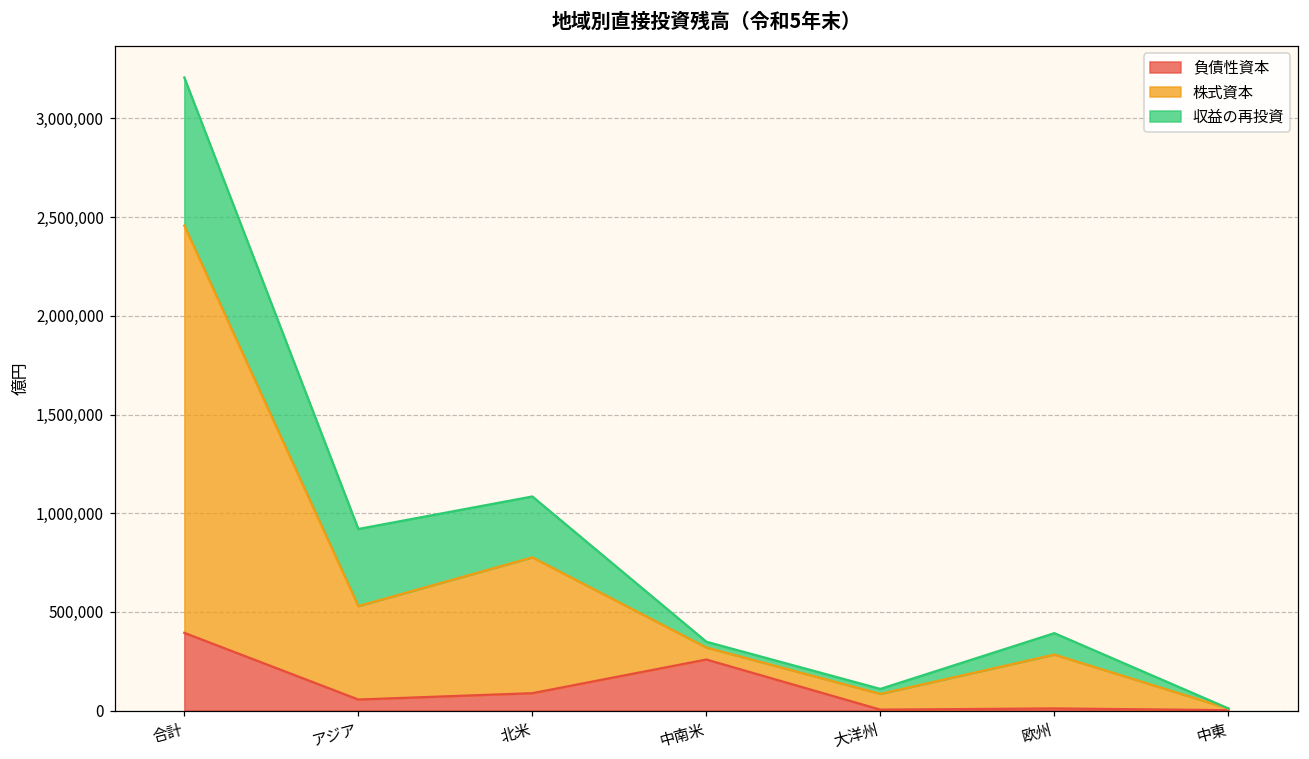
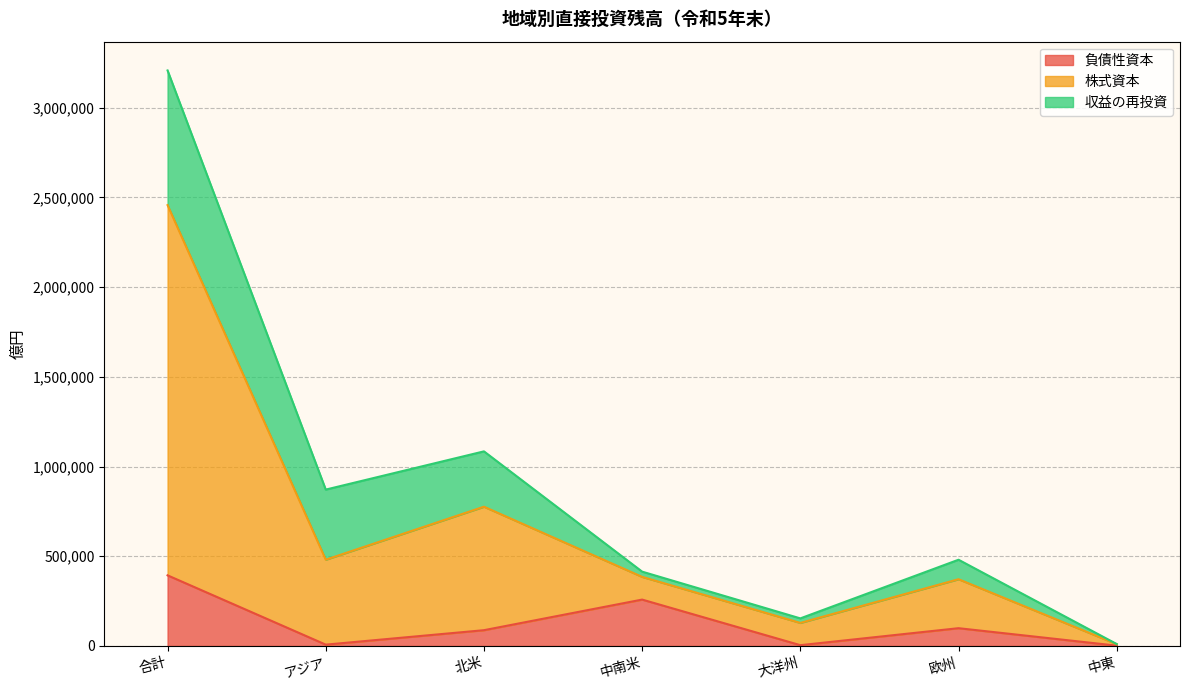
  {
    "負債性資本": {
      "合計": "390,000",
-     "アジア": "60,000",
+     "アジア": "10,000",
      "北米": "90,000",
      "中南米": "260,000",
      "大洋州": "0",
-     "欧州": "10,000"
+     "欧州": "100,000"
    },
    "株式資本": {
      "合計": "2,060,000",
      "アジア": "470,000",
      "北米": "690,000",
-     "中南米": "60,000",
-     "大洋州": "80,000",
+     "中南米": "130,000",
+     "大洋州": "120,000",
      "欧州": "270,000"
    },
    "収益の再投資": {
      "合計": "750,000",
      "アジア": "390,000",
      "北米": "310,000",
      "中南米": "30,000",
      "大洋州": "30,000",
      "欧州": "110,000"
    }
  }
